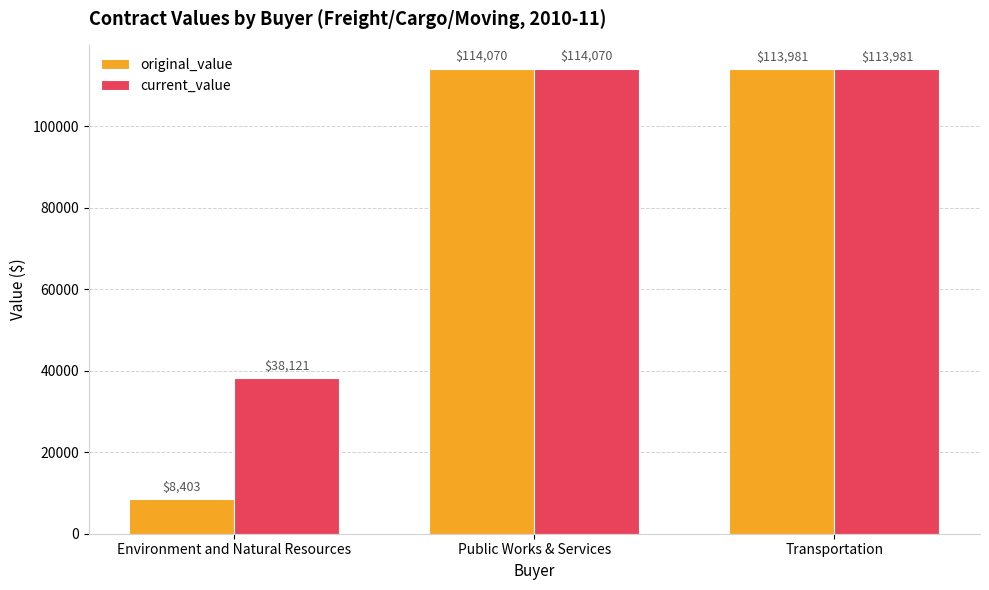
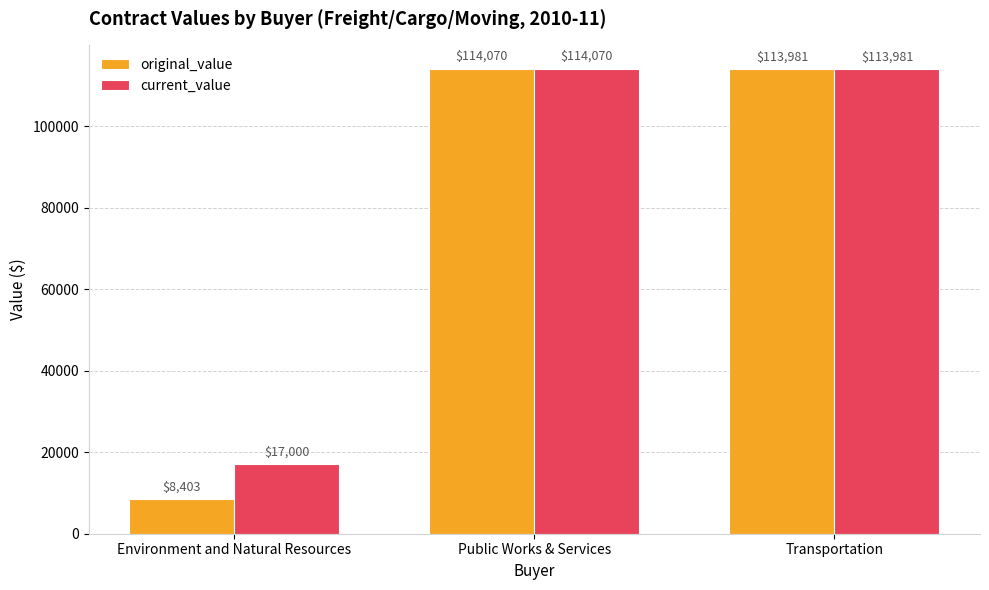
  {
    "original_value": {
      "Environment and Natural Resources": "$8,403",
      "Public Works & Services": "$114,070",
      "Transportation": "$113,981"
    },
    "current_value": {
-     "Environment and Natural Resources": "$38,121",
+     "Environment and Natural Resources": "$17,000",
      "Public Works & Services": "$114,070",
      "Transportation": "$113,981"
    }
  }
